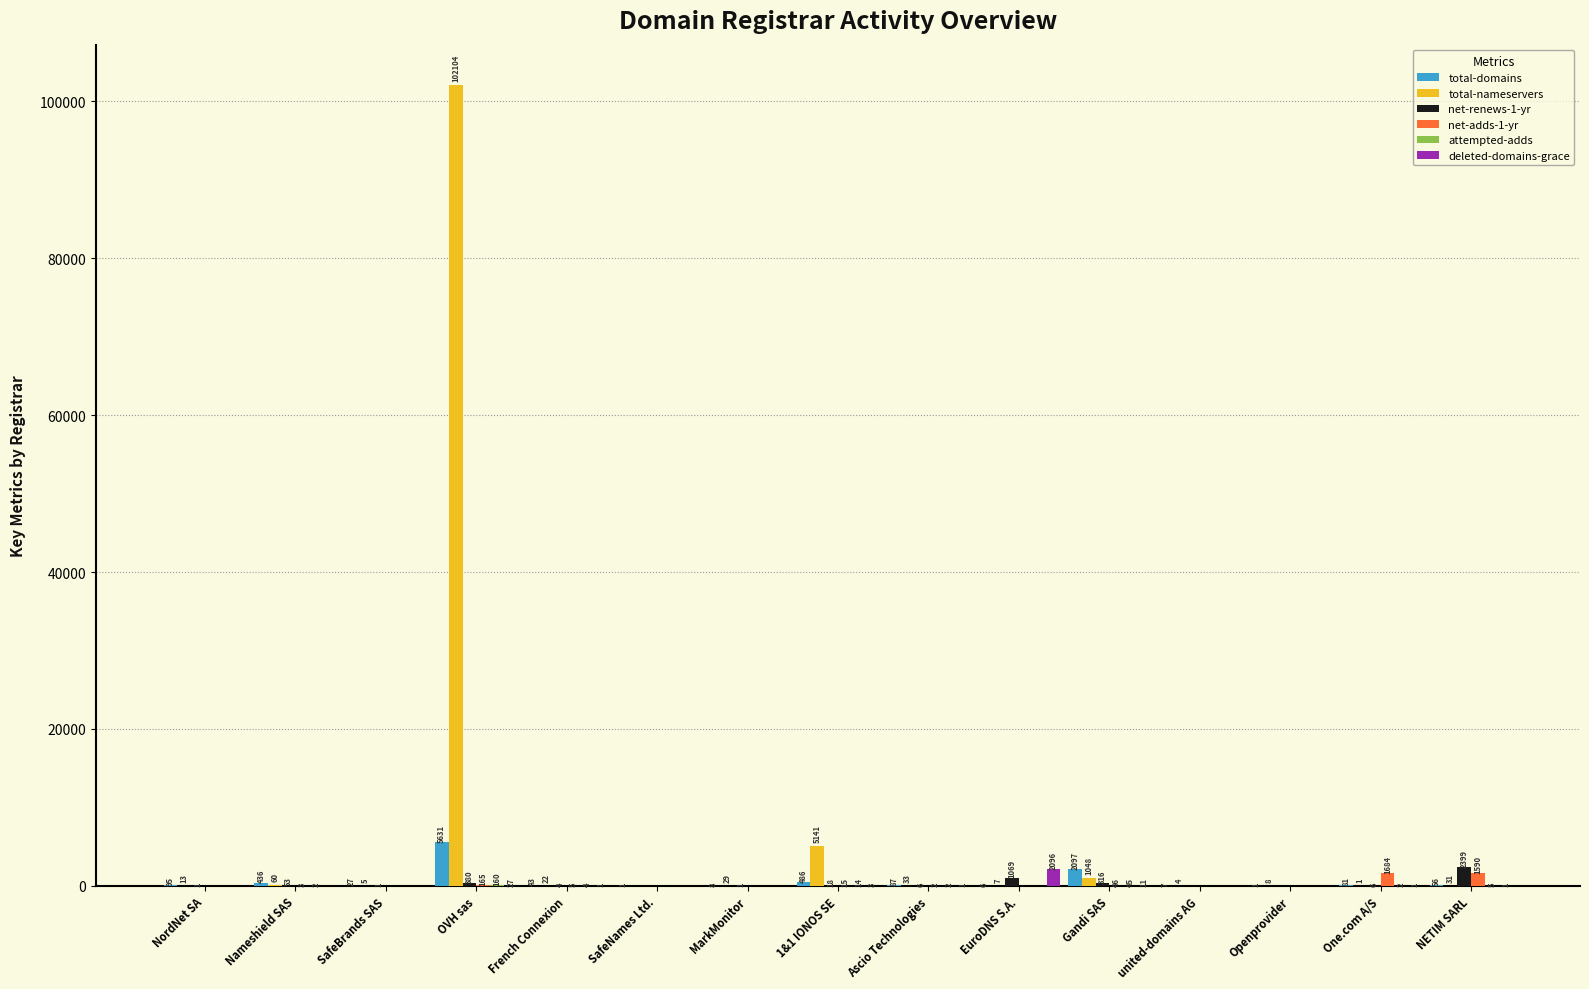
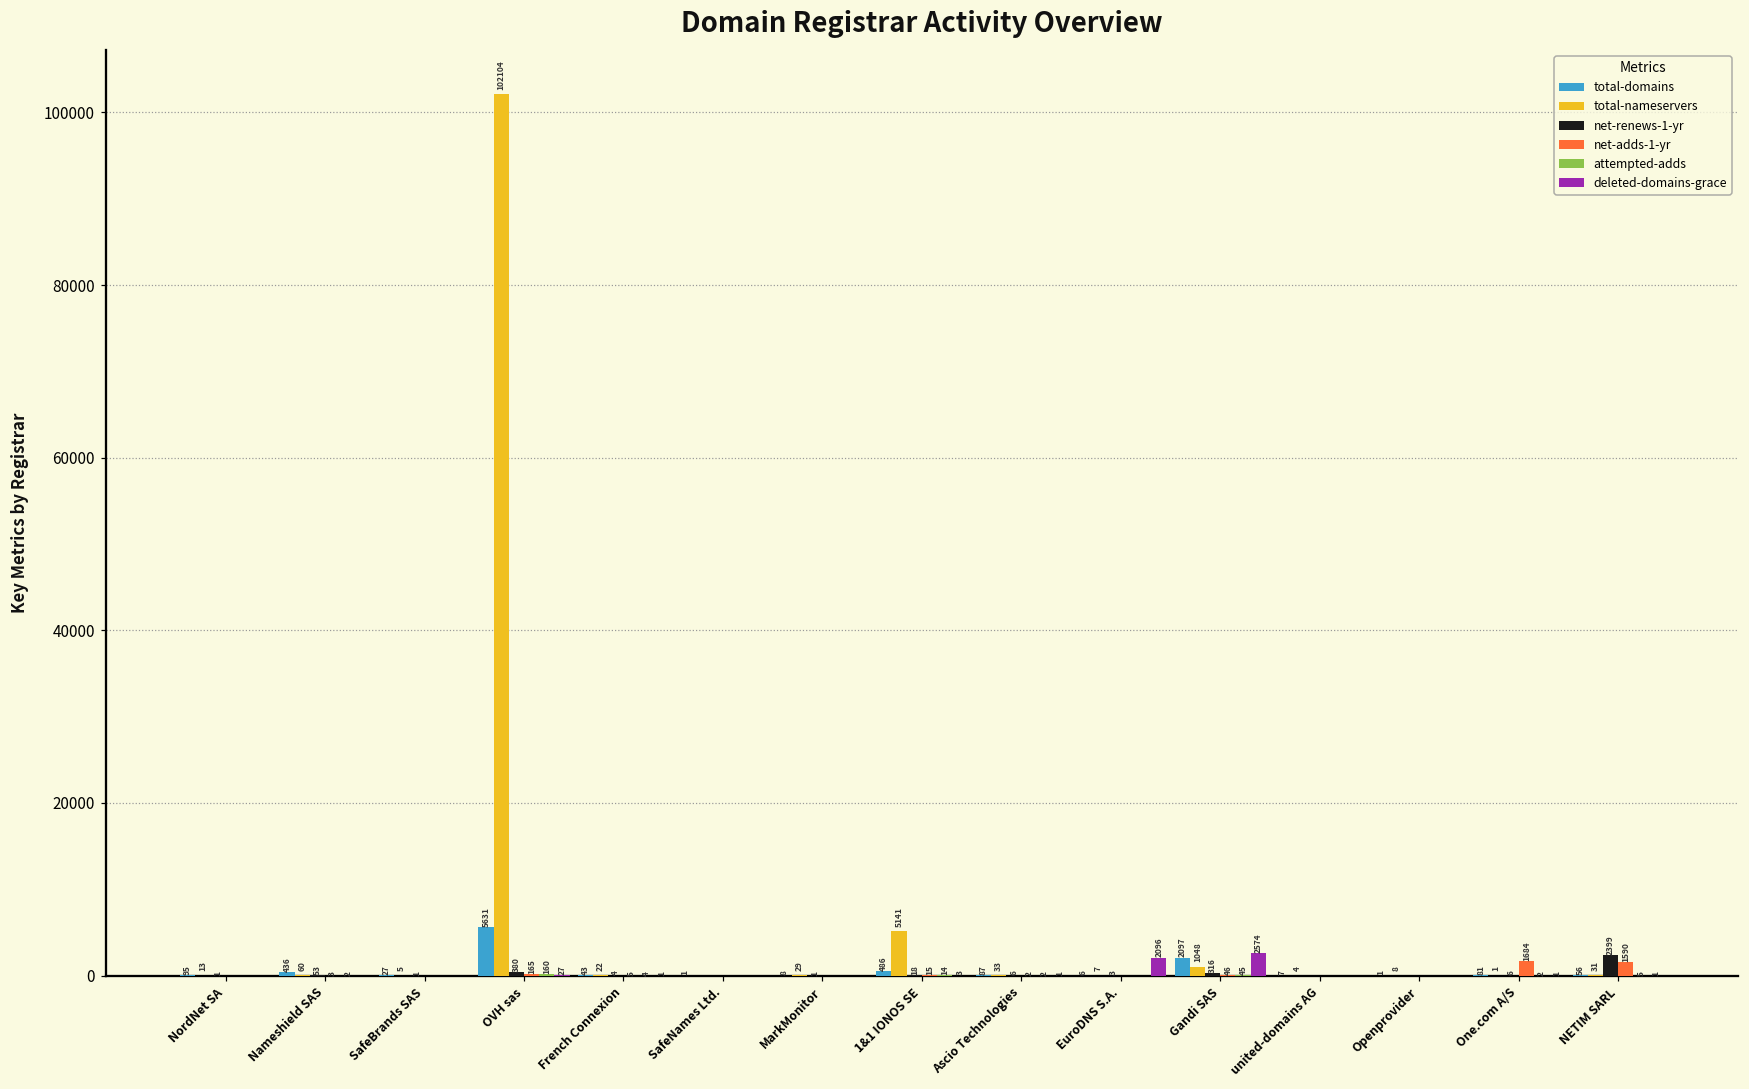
  {
    "total-domains": {
      "NordNet SA": 95,
      "Nameshield SAS": 436,
      "SafeBrands SAS": 27,
      "OVH sas": 5631,
      "French Connexion": 43,
      "SafeNames Ltd.": 1,
      "MarkMonitor": 8,
      "1&1 IONOS SE": 486,
      "Ascio Technologies": 87,
      "EuroDNS S.A.": 6,
      "Gandi SAS": 2097,
      "united-domains AG": 7,
      "Openprovider": 1,
      "One.com A/S": 81,
      "NETIM SARL": 56
    },
    "total-nameservers": {
      "NordNet SA": 13,
      "Nameshield SAS": 60,
      "SafeBrands SAS": 5,
      "OVH sas": 102104,
      "French Connexion": 22,
      "MarkMonitor": 29,
      "1&1 IONOS SE": 5141,
      "Ascio Technologies": 33,
      "EuroDNS S.A.": 7,
      "Gandi SAS": 1048,
      "united-domains AG": 4,
      "Openprovider": 8,
      "One.com A/S": 1,
      "NETIM SARL": 31
    },
    "net-renews-1-yr": {
      "NordNet SA": 1,
      "Nameshield SAS": 53,
      "SafeBrands SAS": 1,
      "OVH sas": 380,
      "French Connexion": 4,
      "MarkMonitor": 1,
      "1&1 IONOS SE": 18,
      "Ascio Technologies": 6,
-     "EuroDNS S.A.": 1069,
+     "EuroDNS S.A.": 3,
      "Gandi SAS": 316,
      "One.com A/S": 6,
      "NETIM SARL": 2399
    },
    "net-adds-1-yr": {
      "Nameshield SAS": 3,
      "OVH sas": 165,
      "French Connexion": 5,
      "1&1 IONOS SE": 15,
      "Ascio Technologies": 2,
      "Gandi SAS": 46,
      "One.com A/S": 1684,
      "NETIM SARL": 1590
    },
    "attempted-adds": {
      "Nameshield SAS": 2,
      "OVH sas": 160,
      "French Connexion": 4,
      "1&1 IONOS SE": 14,
      "Ascio Technologies": 2,
      "Gandi SAS": 45,
      "One.com A/S": 2,
      "NETIM SARL": 5
    },
    "deleted-domains-grace": {
      "OVH sas": 27,
      "French Connexion": 1,
      "1&1 IONOS SE": 3,
      "Ascio Technologies": 1,
      "EuroDNS S.A.": 2096,
-     "Gandi SAS": 11,
+     "Gandi SAS": 2574,
      "One.com A/S": 1,
      "NETIM SARL": 1
    }
  }
